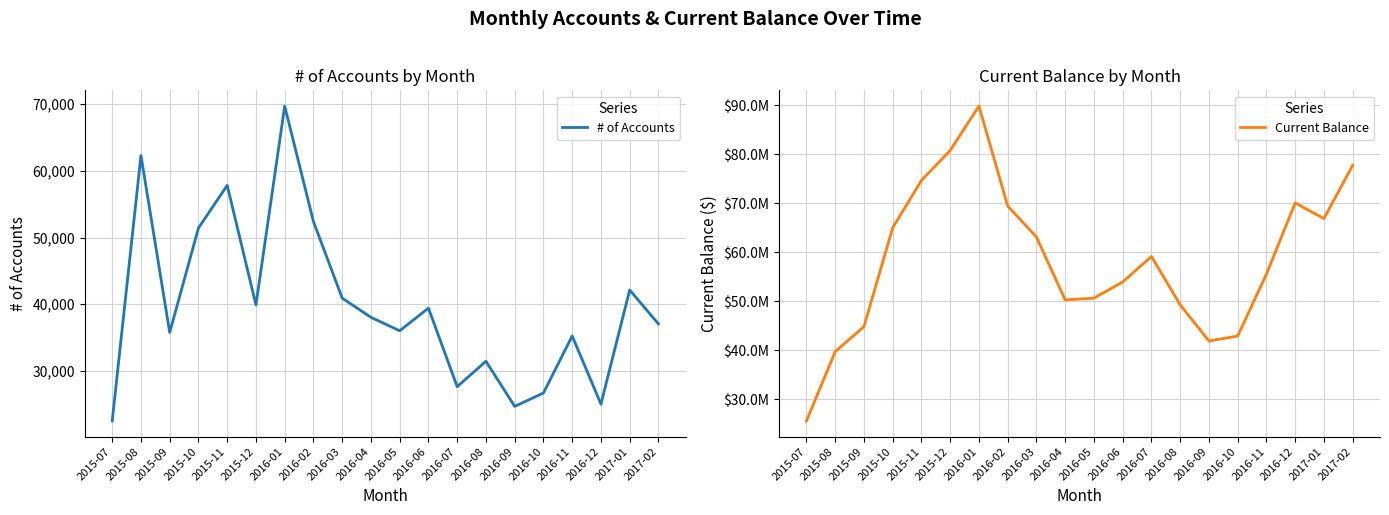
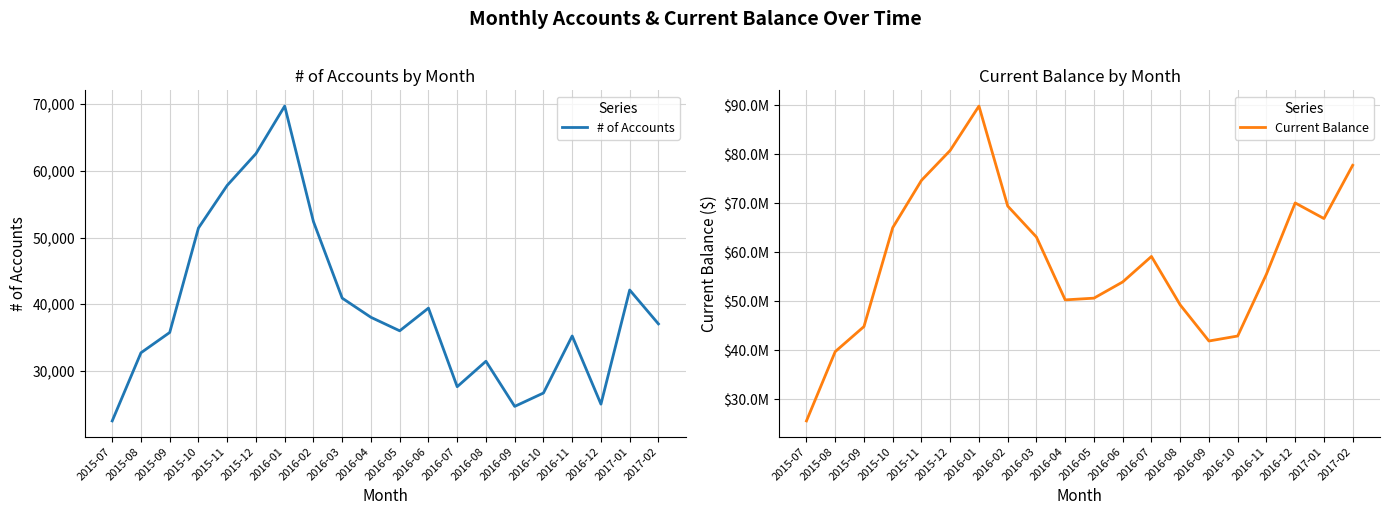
  {
    "# of Accounts by Month": {
      "2015-07": "23,000",
-     "2015-08": "62,000",
+     "2015-08": "33,000",
      "2015-09": "36,000",
      "2015-10": "51,000",
      "2015-11": "58,000",
-     "2015-12": "40,000",
+     "2015-12": "63,000",
      "2016-01": "70,000",
      "2016-02": "52,000",
      "2016-03": "41,000",
      "2016-04": "38,000",
      "2016-05": "36,000",
      "2016-06": "39,000",
      "2016-07": "28,000",
      "2016-08": "31,000",
      "2016-09": "25,000",
      "2016-10": "27,000",
      "2016-11": "35,000",
      "2016-12": "25,000",
      "2017-01": "42,000",
      "2017-02": "37,000"
    },
    "Current Balance by Month": {
      "2015-07": "$26000000",
      "2015-08": "$40000000",
      "2015-09": "$45000000",
      "2015-10": "$65000000",
      "2015-11": "$75000000",
      "2015-12": "$81000000",
      "2016-01": "$90000000",
      "2016-02": "$69000000",
      "2016-03": "$63000000",
      "2016-04": "$50000000",
      "2016-05": "$51000000",
      "2016-06": "$54000000",
      "2016-07": "$59000000",
      "2016-08": "$49000000",
      "2016-09": "$42000000",
      "2016-10": "$43000000",
      "2016-11": "$56000000",
      "2016-12": "$70000000",
      "2017-01": "$67000000",
      "2017-02": "$78000000"
    }
  }
